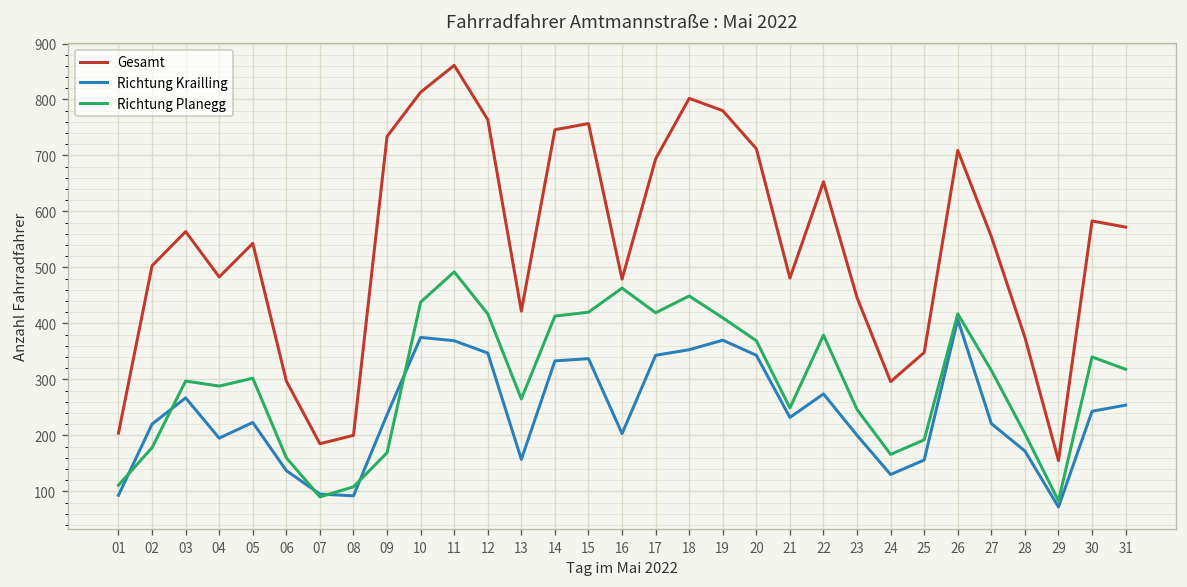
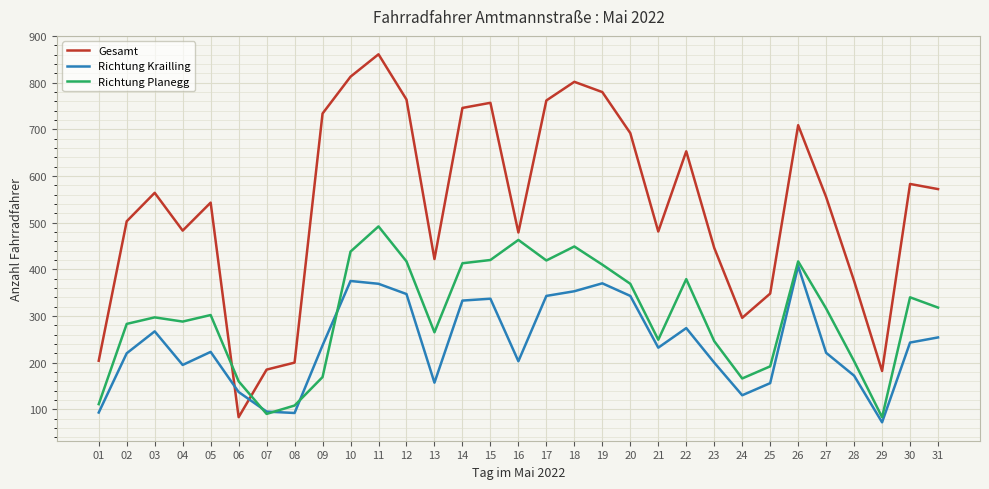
  {
    "Gesamt": {
      "01": 200,
      "02": 500,
      "03": 560,
      "04": 480,
      "05": 540,
-     "06": 300,
+     "06": 80,
      "07": 190,
      "08": 200,
      "09": 730,
      "10": 810,
      "11": 860,
      "12": 760,
      "13": 420,
      "14": 750,
      "15": 760,
      "16": 480,
-     "17": 690,
+     "17": 760,
      "18": 800,
      "19": 780,
-     "20": 710,
+     "20": 690,
      "21": 480,
      "22": 650,
      "23": 450,
      "24": 300,
      "25": 350,
      "26": 710,
      "27": 560,
      "28": 380,
-     "29": 160,
+     "29": 180,
      "30": 580,
      "31": 570
    },
    "Richtung Krailling": {
      "01": 90,
      "02": 220,
      "03": 270,
      "04": 200,
      "05": 220,
      "06": 140,
      "08": 90,
      "09": 240,
      "10": 380,
      "11": 370,
      "12": 350,
      "13": 160,
      "14": 330,
      "15": 340,
      "16": 200,
      "17": 340,
      "18": 350,
      "19": 370,
      "20": 340,
      "21": 230,
      "22": 270,
      "23": 200,
      "24": 130,
      "25": 160,
      "26": 410,
      "27": 220,
      "28": 170,
      "29": 70,
      "30": 240,
      "31": 250
    },
    "Richtung Planegg": {
      "01": 110,
-     "02": 180,
+     "02": 280,
      "03": 300,
      "04": 290,
      "05": 300,
      "06": 160,
      "08": 110,
      "09": 170,
      "10": 440,
      "11": 490,
      "12": 420,
      "13": 270,
      "14": 410,
      "15": 420,
      "16": 460,
      "17": 420,
      "18": 450,
      "19": 410,
      "20": 370,
      "21": 250,
      "22": 380,
      "23": 250,
      "24": 170,
      "25": 190,
      "26": 420,
      "27": 320,
      "28": 200,
      "29": 80,
      "30": 340,
      "31": 320
    }
  }
